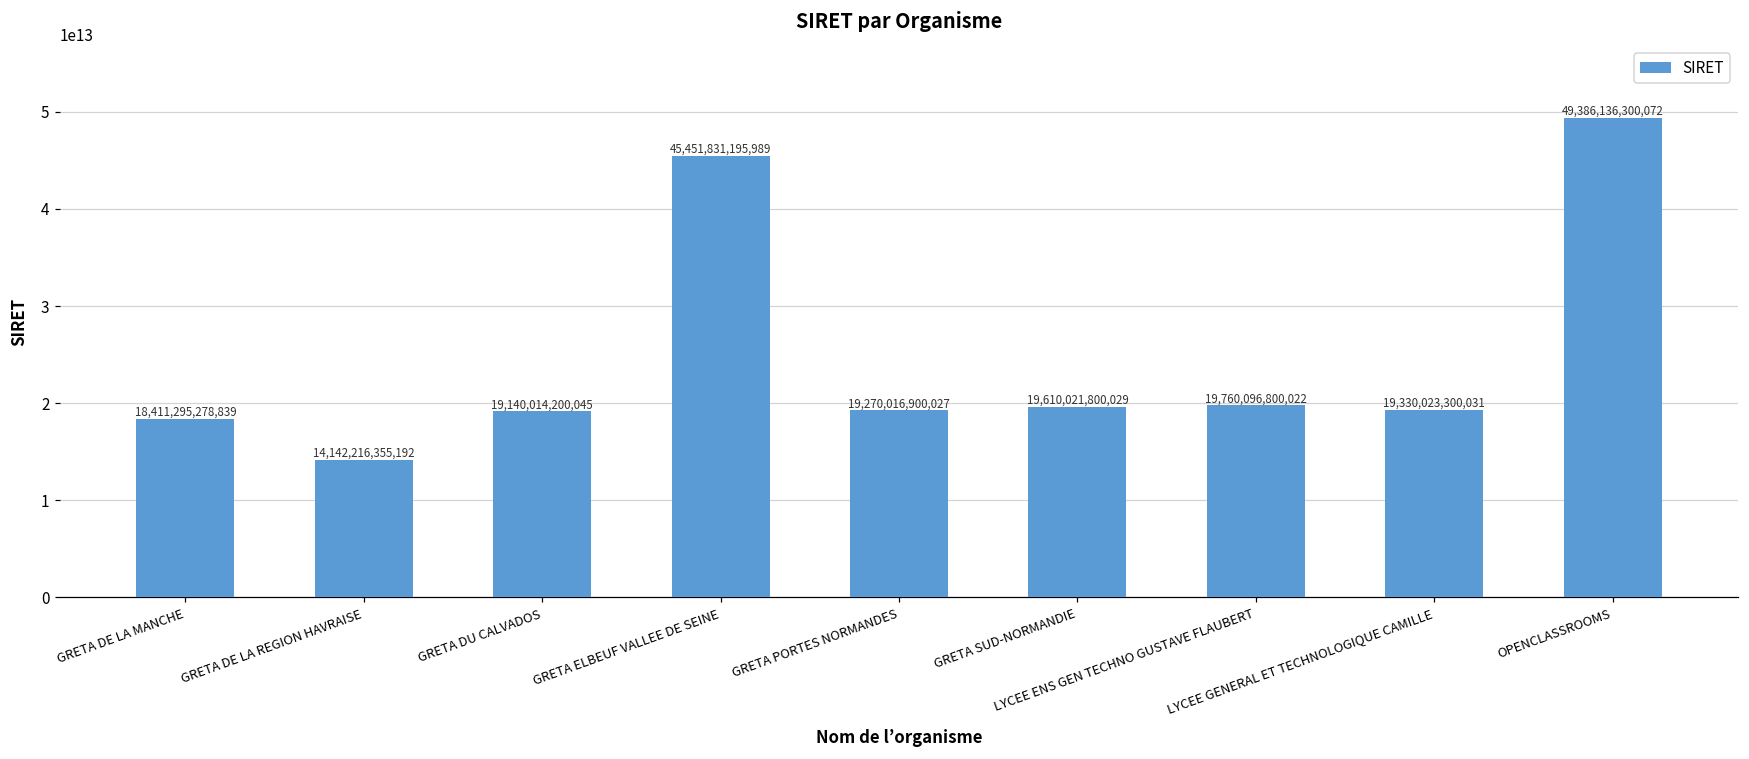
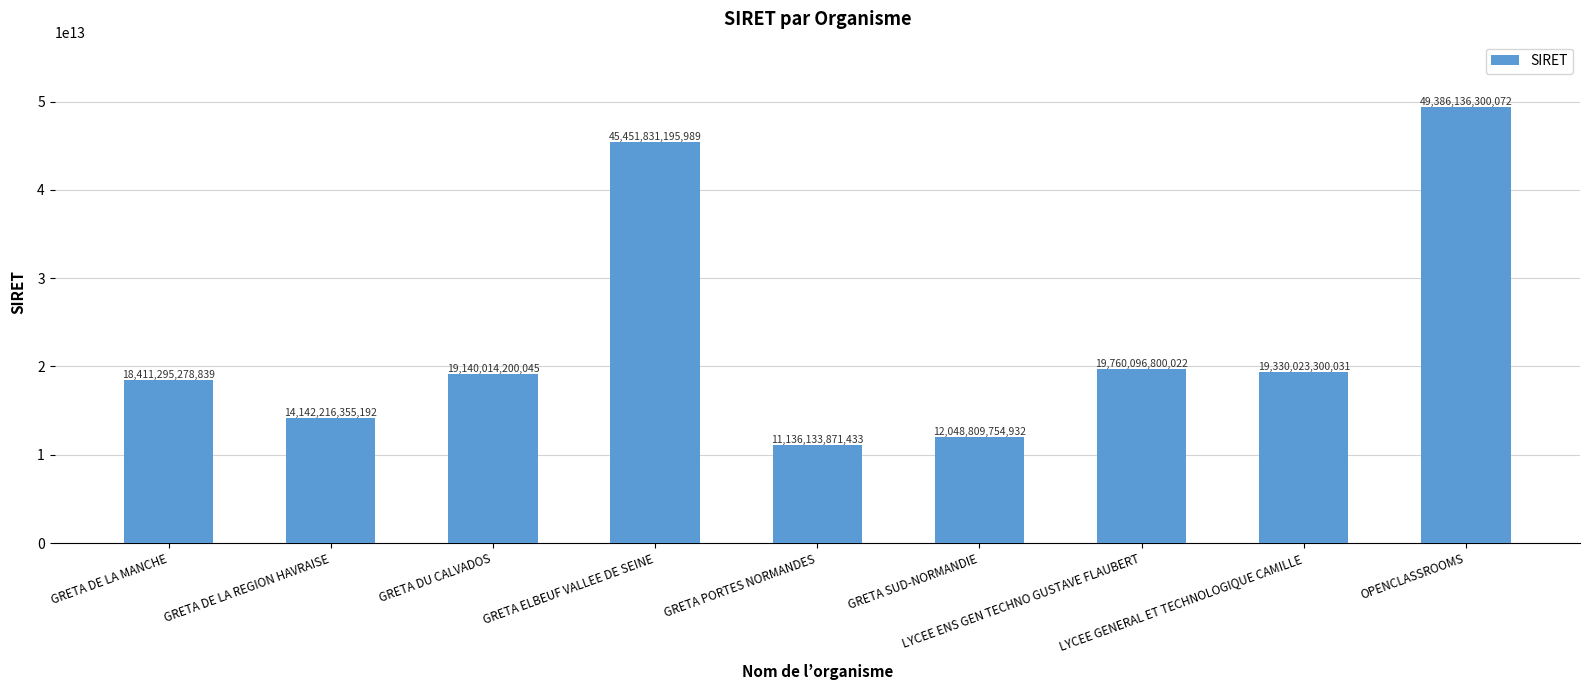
  {
    "GRETA DE LA MANCHE": "18,411,295,278,839",
    "GRETA DE LA REGION HAVRAISE": "14,142,216,355,192",
    "GRETA DU CALVADOS": "19,140,014,200,045",
    "GRETA ELBEUF VALLEE DE SEINE": "45,451,831,195,989",
-   "GRETA PORTES NORMANDES": "19,270,016,900,027",
-   "GRETA SUD-NORMANDIE": "19,610,021,800,029",
+   "GRETA PORTES NORMANDES": "11,136,133,871,433",
+   "GRETA SUD-NORMANDIE": "12,048,809,754,932",
    "LYCEE ENS GEN TECHNO GUSTAVE FLAUBERT": "19,760,096,800,022",
    "LYCEE GENERAL ET TECHNOLOGIQUE CAMILLE": "19,330,023,300,031",
    "OPENCLASSROOMS": "49,386,136,300,072"
  }
